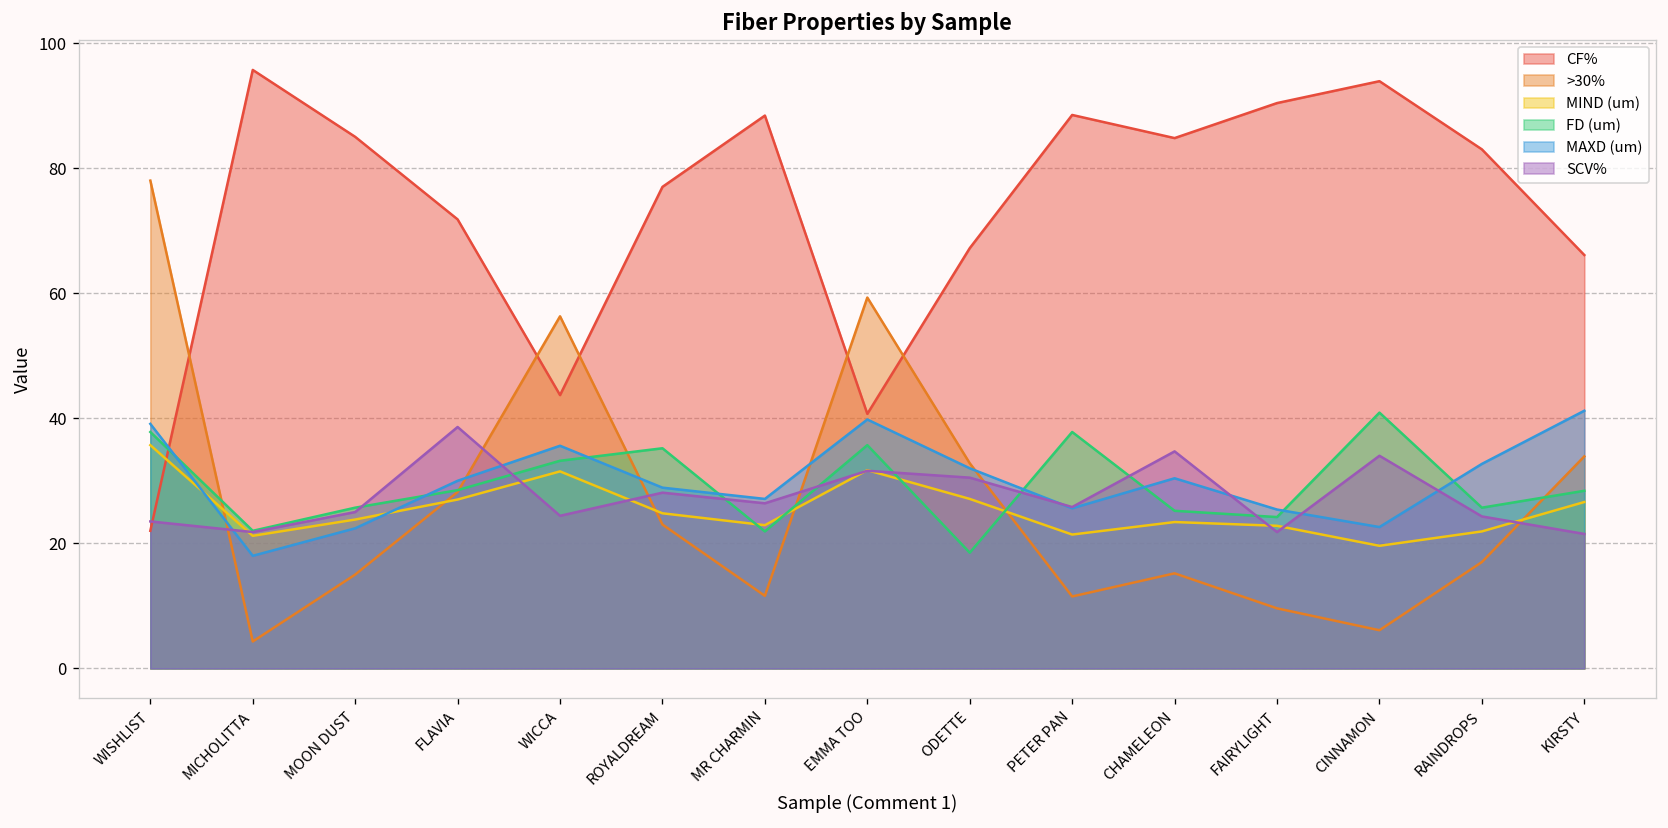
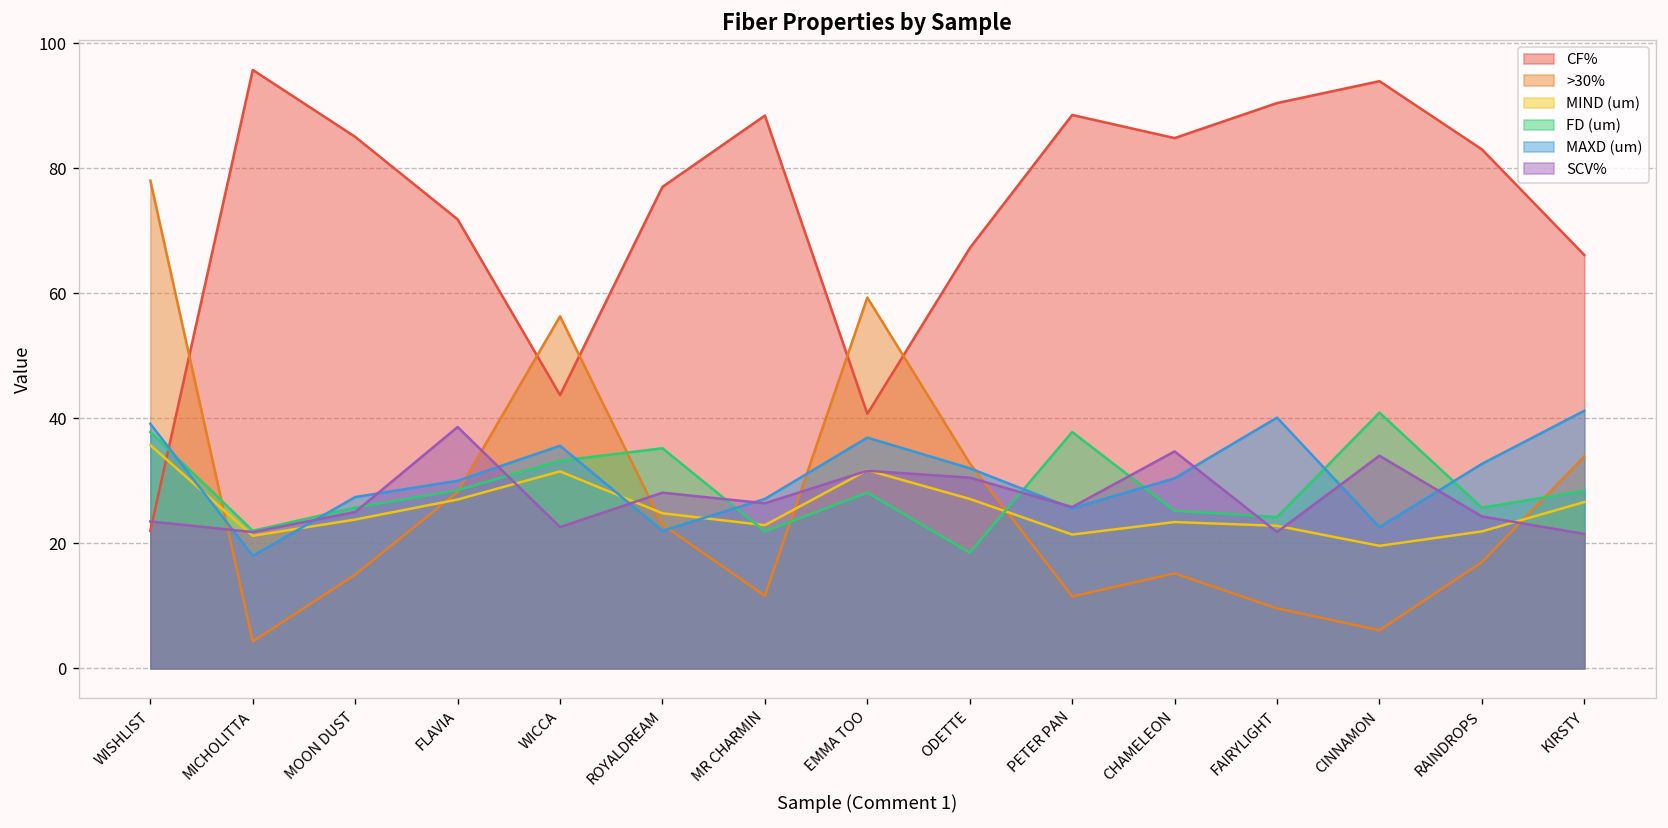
  {
    "FD (um)": {
      "WISHLIST": 38,
      "MOON DUST": 26,
      "WICCA": 33,
      "ROYALDREAM": 35,
      "MR CHARMIN": 22,
-     "EMMA TOO": 36,
+     "EMMA TOO": 28,
      "ODETTE": 19,
      "PETER PAN": 38,
      "CHAMELEON": 25,
      "FAIRYLIGHT": 24,
      "CINNAMON": 41,
      "RAINDROPS": 26,
      "KIRSTY": 28
    },
    "MAXD (um)": {
      "WISHLIST": 39,
      "MICHOLITTA": 18,
-     "MOON DUST": 22,
+     "MOON DUST": 27,
      "FLAVIA": 30,
      "WICCA": 36,
-     "ROYALDREAM": 29,
+     "ROYALDREAM": 22,
      "MR CHARMIN": 27,
-     "EMMA TOO": 40,
+     "EMMA TOO": 37,
      "ODETTE": 32,
      "CHAMELEON": 30,
-     "FAIRYLIGHT": 25,
+     "FAIRYLIGHT": 40,
      "CINNAMON": 23,
      "RAINDROPS": 33,
      "KIRSTY": 41
    },
    "SCV%": {
      "WISHLIST": 24,
      "MOON DUST": 25,
      "FLAVIA": 39,
-     "WICCA": 24,
+     "WICCA": 23,
      "ROYALDREAM": 28,
      "MR CHARMIN": 26,
      "ODETTE": 31,
      "CHAMELEON": 35,
      "FAIRYLIGHT": 22,
      "CINNAMON": 34,
      "RAINDROPS": 24,
      "KIRSTY": 22
    }
  }
